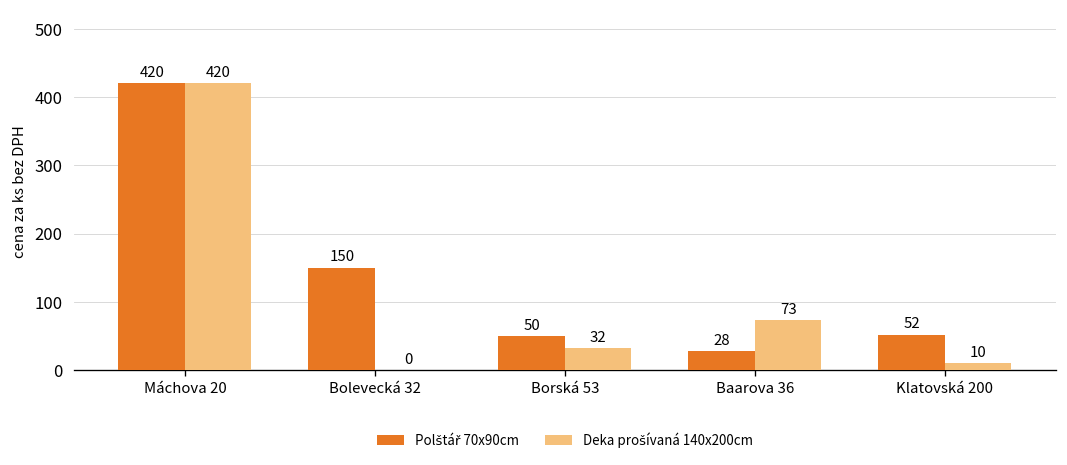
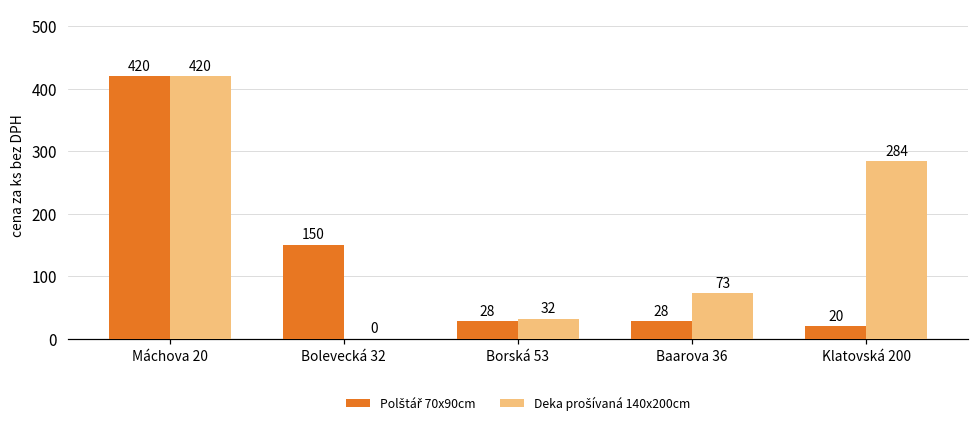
  {
    "Polštář 70x90cm": {
      "Máchova 20": 420,
      "Bolevecká 32": 150,
-     "Borská 53": 50,
+     "Borská 53": 28,
      "Baarova 36": 28,
-     "Klatovská 200": 52
+     "Klatovská 200": 20
    },
    "Deka prošívaná 140x200cm": {
      "Máchova 20": 420,
      "Bolevecká 32": 0,
      "Borská 53": 32,
      "Baarova 36": 73,
-     "Klatovská 200": 10
+     "Klatovská 200": 284
    }
  }
